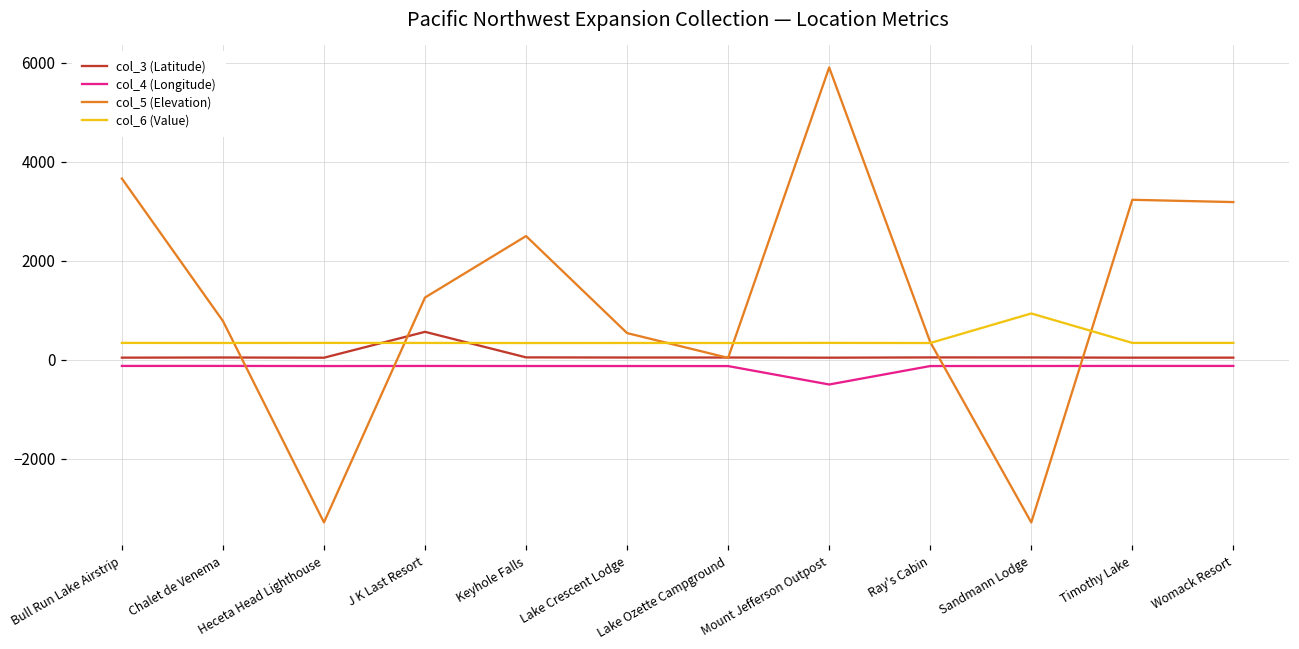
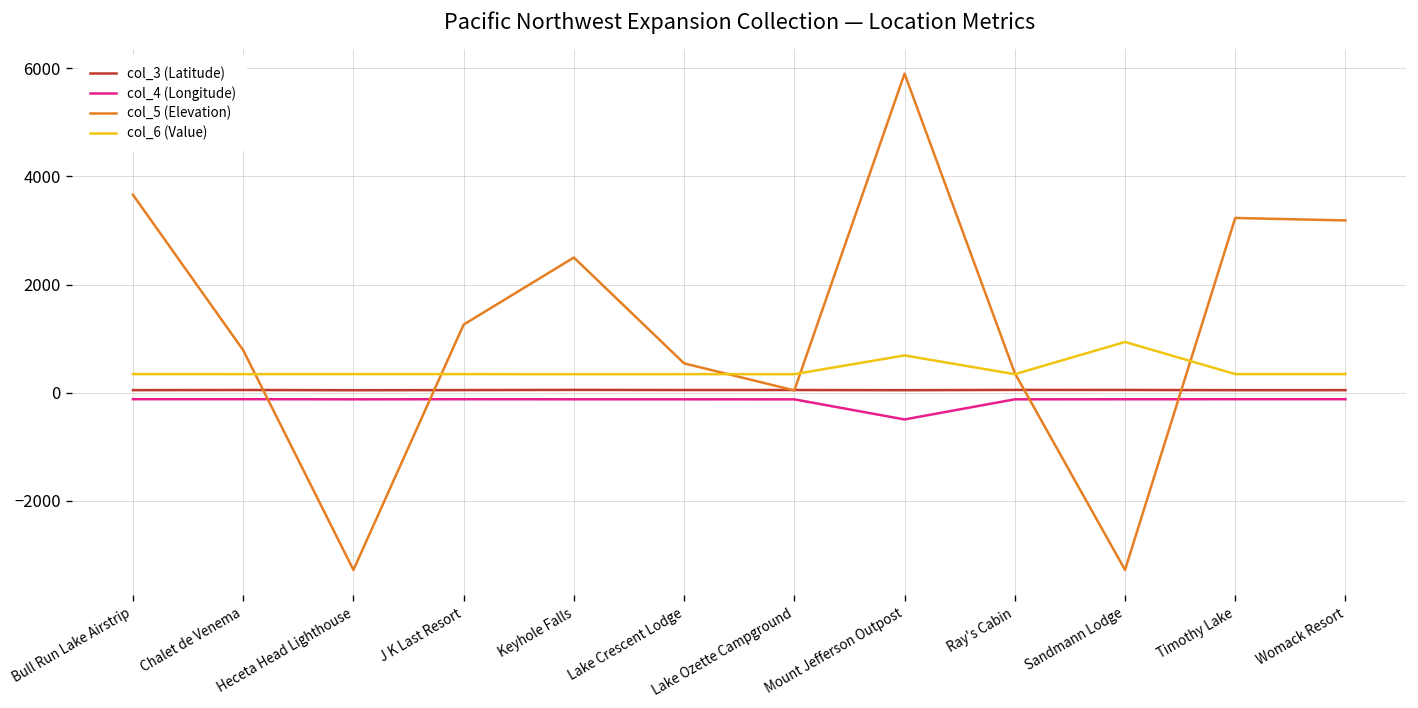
  {
    "col_3 (Latitude)": {
      "Bull Run Lake Airstrip": 0,
      "Chalet de Venema": 0,
      "Heceta Head Lighthouse": 0,
-     "J K Last Resort": 600,
+     "J K Last Resort": 0,
      "Keyhole Falls": 100,
      "Lake Crescent Lodge": 0,
      "Mount Jefferson Outpost": 0,
      "Ray's Cabin": 100,
      "Sandmann Lodge": 0,
      "Timothy Lake": 0,
      "Womack Resort": 0
    },
    "col_4 (Longitude)": {
      "Bull Run Lake Airstrip": -100,
      "Chalet de Venema": -100,
      "Heceta Head Lighthouse": -100,
      "J K Last Resort": -100,
      "Keyhole Falls": -100,
      "Lake Crescent Lodge": -100,
      "Lake Ozette Campground": -100,
      "Mount Jefferson Outpost": -500,
      "Ray's Cabin": -100,
      "Sandmann Lodge": -100,
      "Timothy Lake": -100,
      "Womack Resort": -100
    },
    "col_5 (Elevation)": {
      "Bull Run Lake Airstrip": 3700,
      "Chalet de Venema": 800,
      "Heceta Head Lighthouse": -3300,
      "J K Last Resort": 1300,
      "Keyhole Falls": 2500,
      "Lake Crescent Lodge": 500,
      "Mount Jefferson Outpost": 5900,
      "Sandmann Lodge": -3300,
      "Timothy Lake": 3200,
      "Womack Resort": 3200
    },
    "col_6 (Value)": {
      "Bull Run Lake Airstrip": 300,
      "Chalet de Venema": 300,
      "Heceta Head Lighthouse": 300,
      "J K Last Resort": 300,
      "Keyhole Falls": 300,
      "Lake Crescent Lodge": 300,
      "Lake Ozette Campground": 300,
-     "Mount Jefferson Outpost": 300,
+     "Mount Jefferson Outpost": 700,
      "Sandmann Lodge": 900,
      "Timothy Lake": 300,
      "Womack Resort": 300
    }
  }
